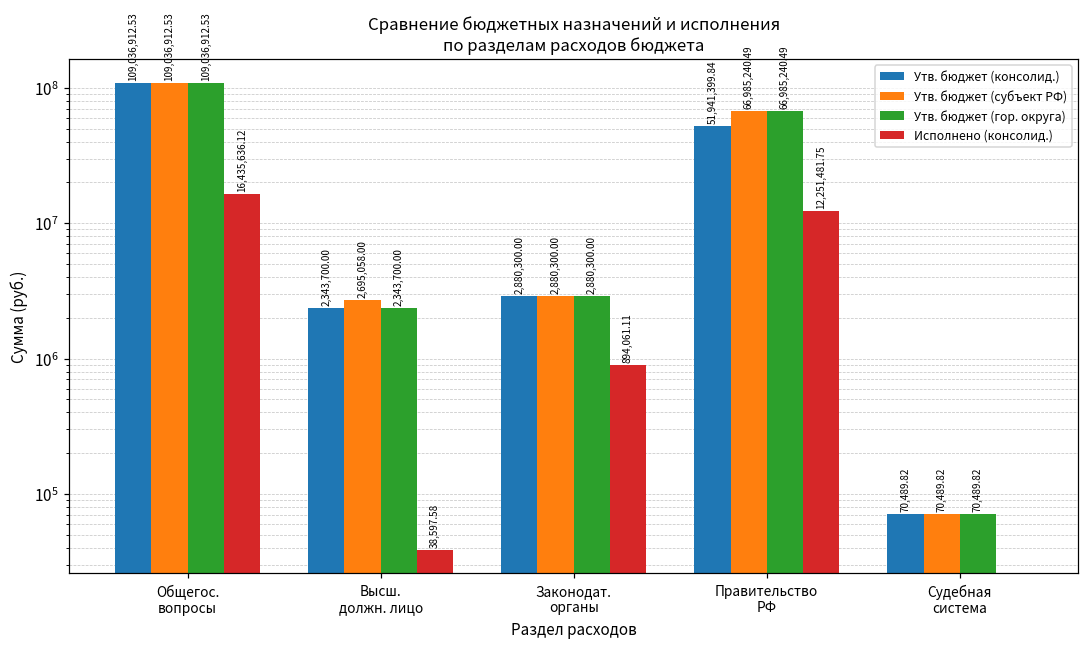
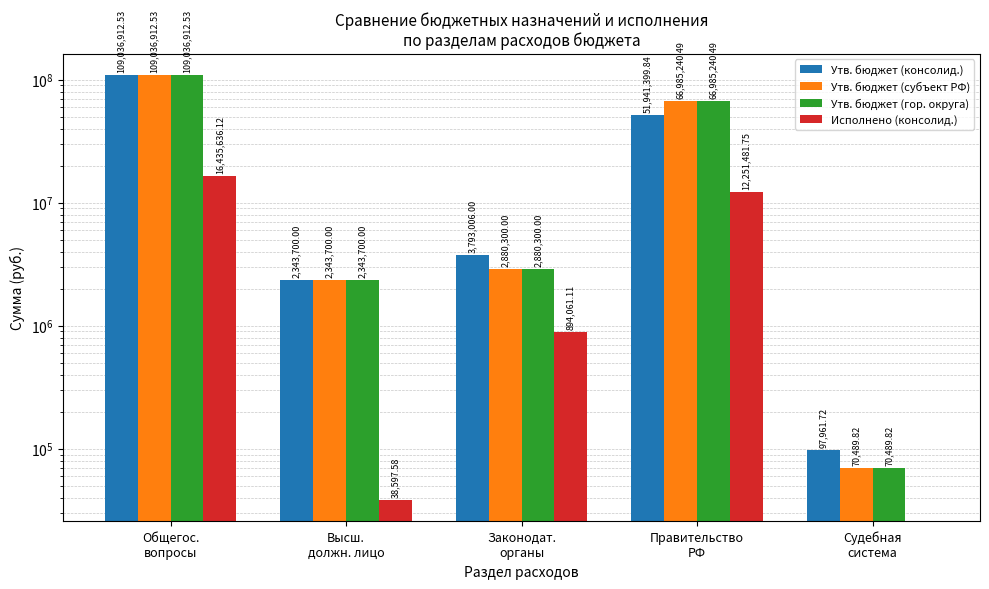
  {
    "Утв. бюджет (консолид.)": {
      "Общегос. вопросы": "109,036,912.53",
      "Высш. должн. лицо": "2,343,700.00",
-     "Законодат. органы": "2,880,300.00",
+     "Законодат. органы": "3,793,006.00",
      "Правительство РФ": "51,941,399.84",
-     "Судебная система": "70,489.82"
+     "Судебная система": "97,961.72"
    },
    "Утв. бюджет (субъект РФ)": {
      "Общегос. вопросы": "109,036,912.53",
-     "Высш. должн. лицо": "2,695,058.00",
+     "Высш. должн. лицо": "2,343,700.00",
      "Законодат. органы": "2,880,300.00",
      "Правительство РФ": "66,985,240.49",
      "Судебная система": "70,489.82"
    },
    "Утв. бюджет (гор. округа)": {
      "Общегос. вопросы": "109,036,912.53",
      "Высш. должн. лицо": "2,343,700.00",
      "Законодат. органы": "2,880,300.00",
      "Правительство РФ": "66,985,240.49",
      "Судебная система": "70,489.82"
    },
    "Исполнено (консолид.)": {
      "Общегос. вопросы": "16,435,636.12",
      "Высш. должн. лицо": "38,597.58",
      "Законодат. органы": "894,061.11",
      "Правительство РФ": "12,251,481.75"
    }
  }
